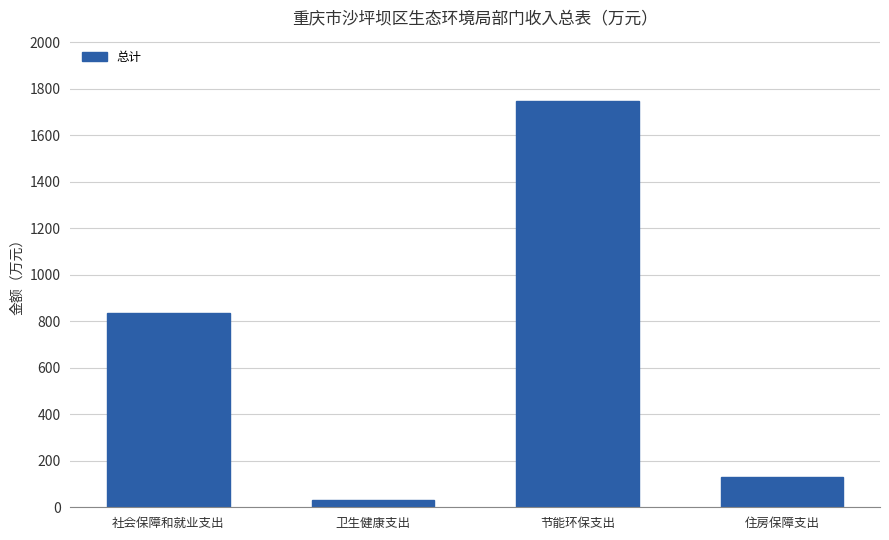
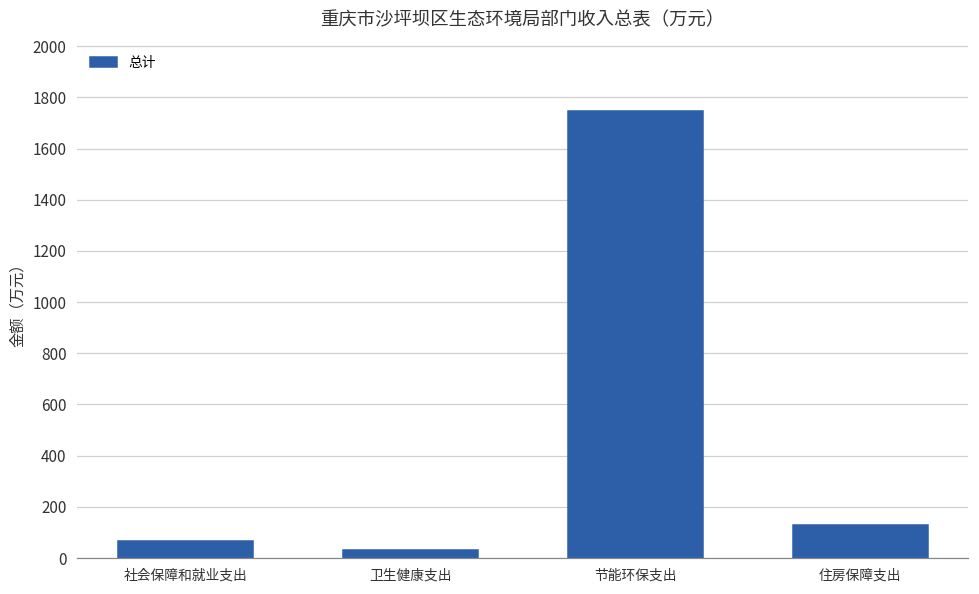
  {
-   "社会保障和就业支出": 840,
+   "社会保障和就业支出": 70,
    "卫生健康支出": 30,
    "节能环保支出": 1750,
    "住房保障支出": 130
  }
